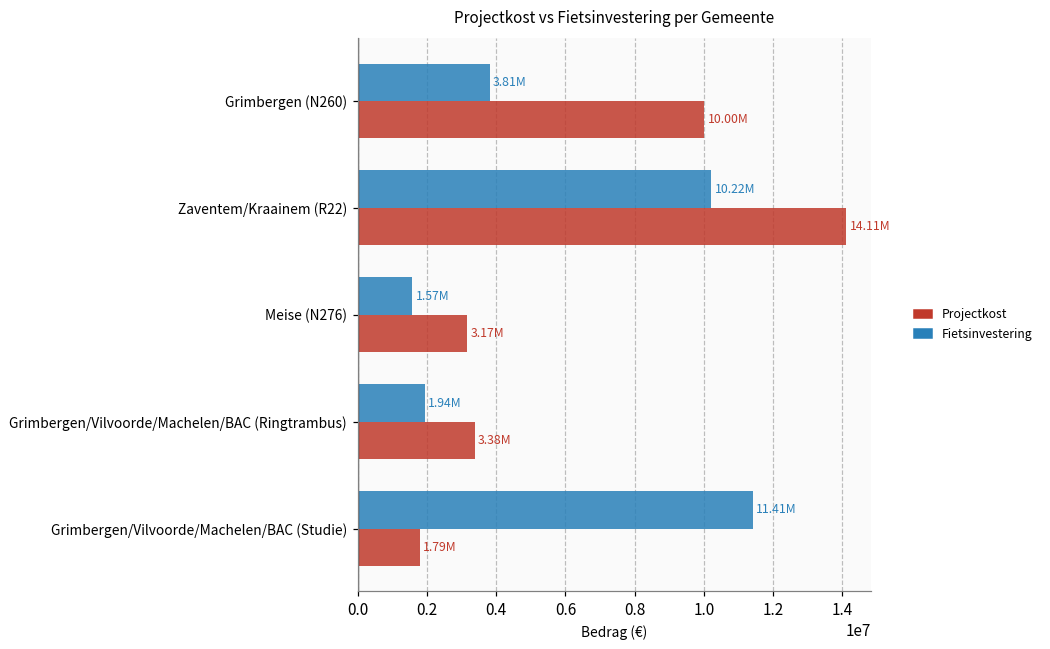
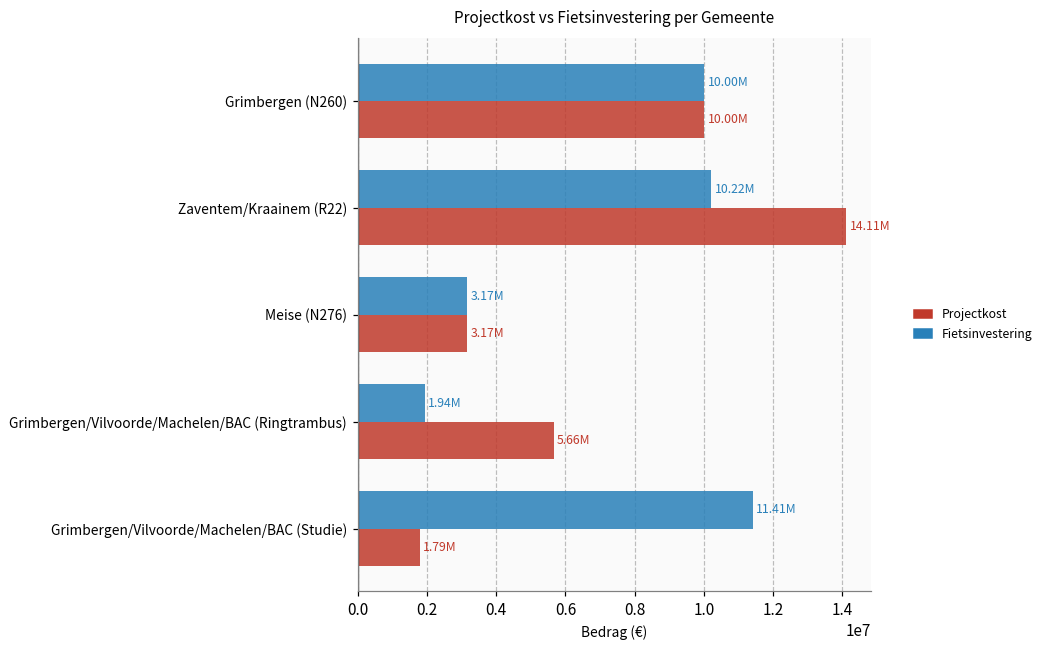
  {
    "Projectkost": {
      "Grimbergen (N260)": "10.00M",
      "Zaventem/Kraainem (R22)": "14.11M",
      "Meise (N276)": "3.17M",
-     "Grimbergen/Vilvoorde/Machelen/BAC (Ringtrambus)": "3.38M",
+     "Grimbergen/Vilvoorde/Machelen/BAC (Ringtrambus)": "5.66M",
      "Grimbergen/Vilvoorde/Machelen/BAC (Studie)": "1.79M"
    },
    "Fietsinvestering": {
-     "Grimbergen (N260)": "3.81M",
+     "Grimbergen (N260)": "10.00M",
      "Zaventem/Kraainem (R22)": "10.22M",
-     "Meise (N276)": "1.57M",
+     "Meise (N276)": "3.17M",
      "Grimbergen/Vilvoorde/Machelen/BAC (Ringtrambus)": "1.94M",
      "Grimbergen/Vilvoorde/Machelen/BAC (Studie)": "11.41M"
    }
  }
